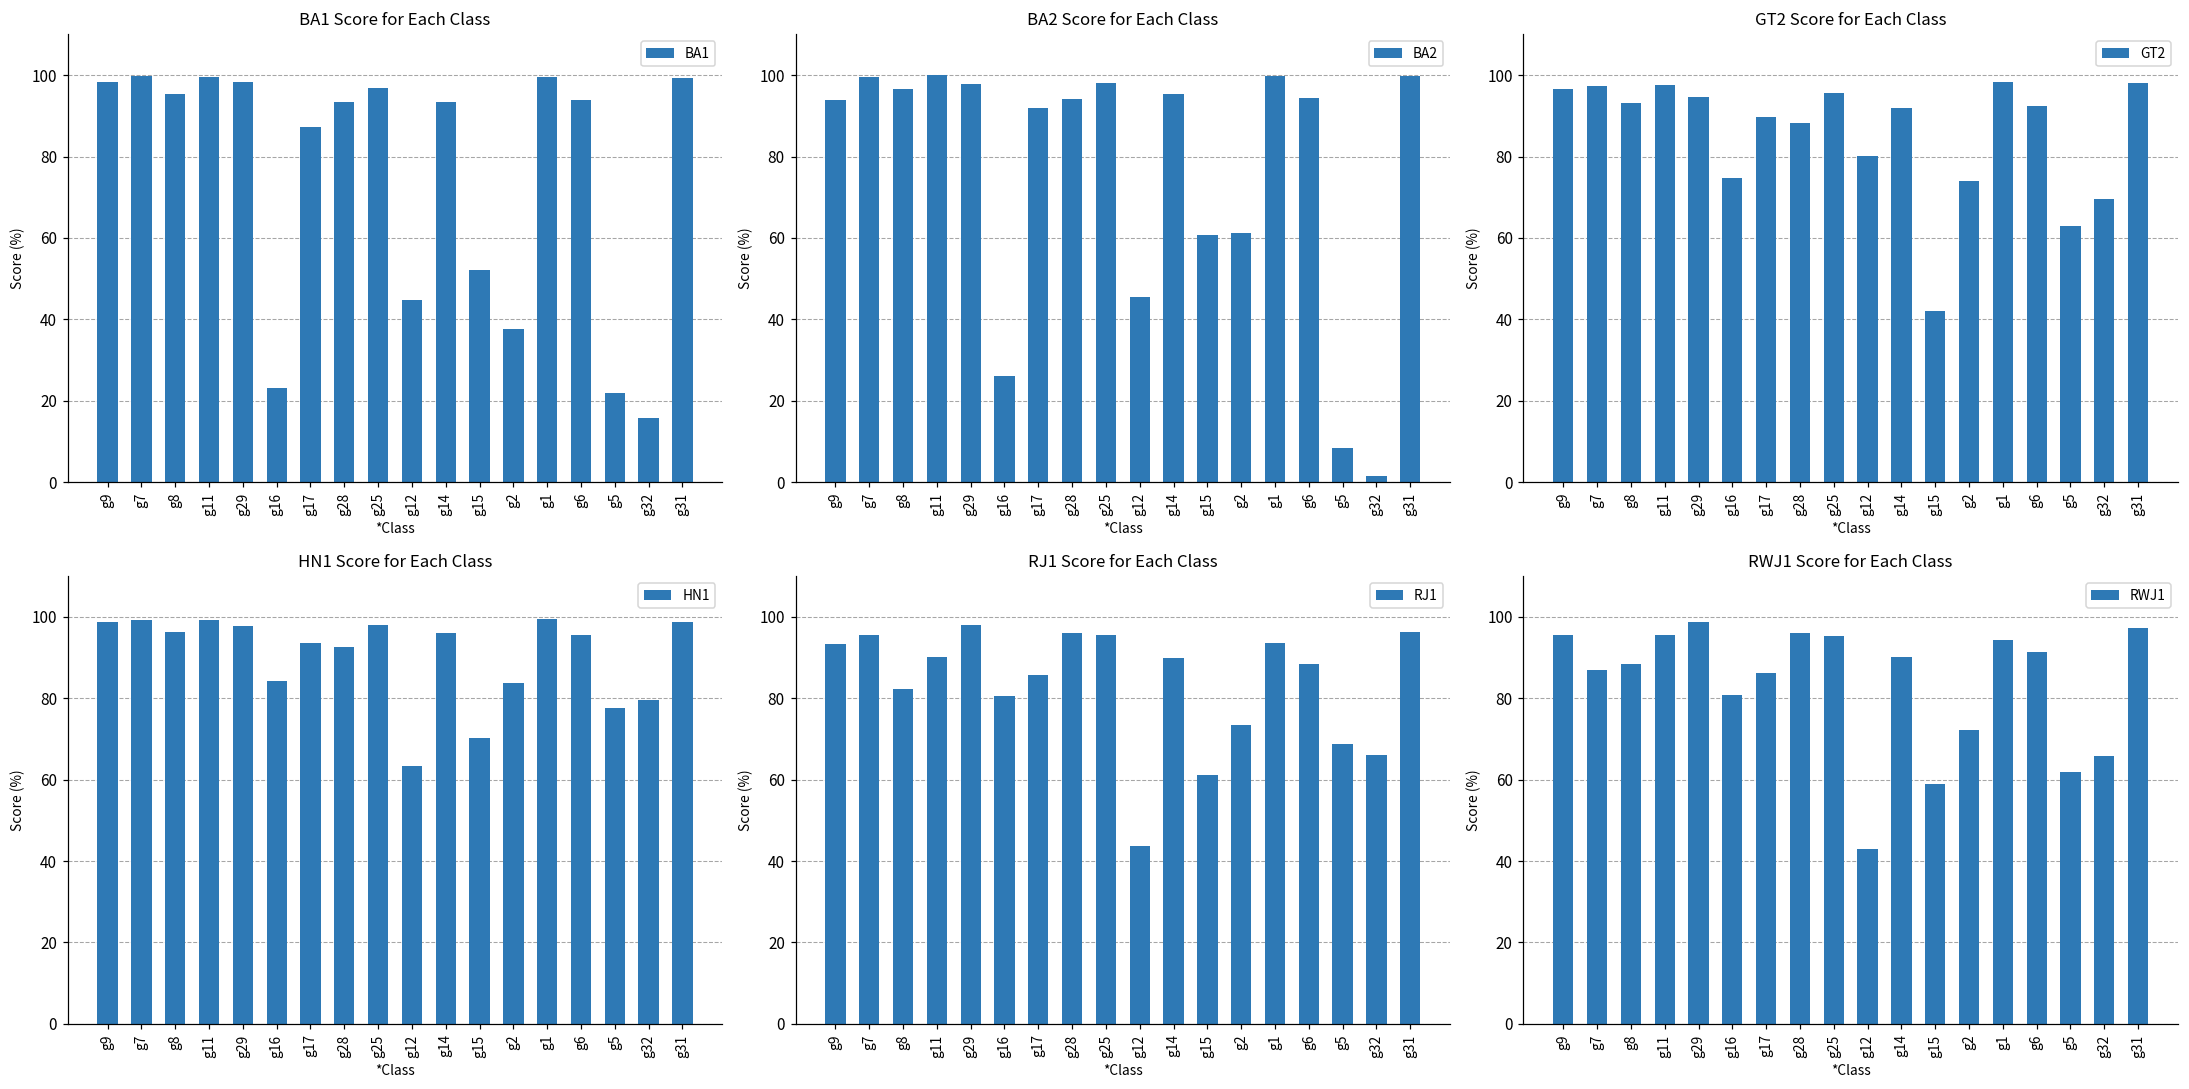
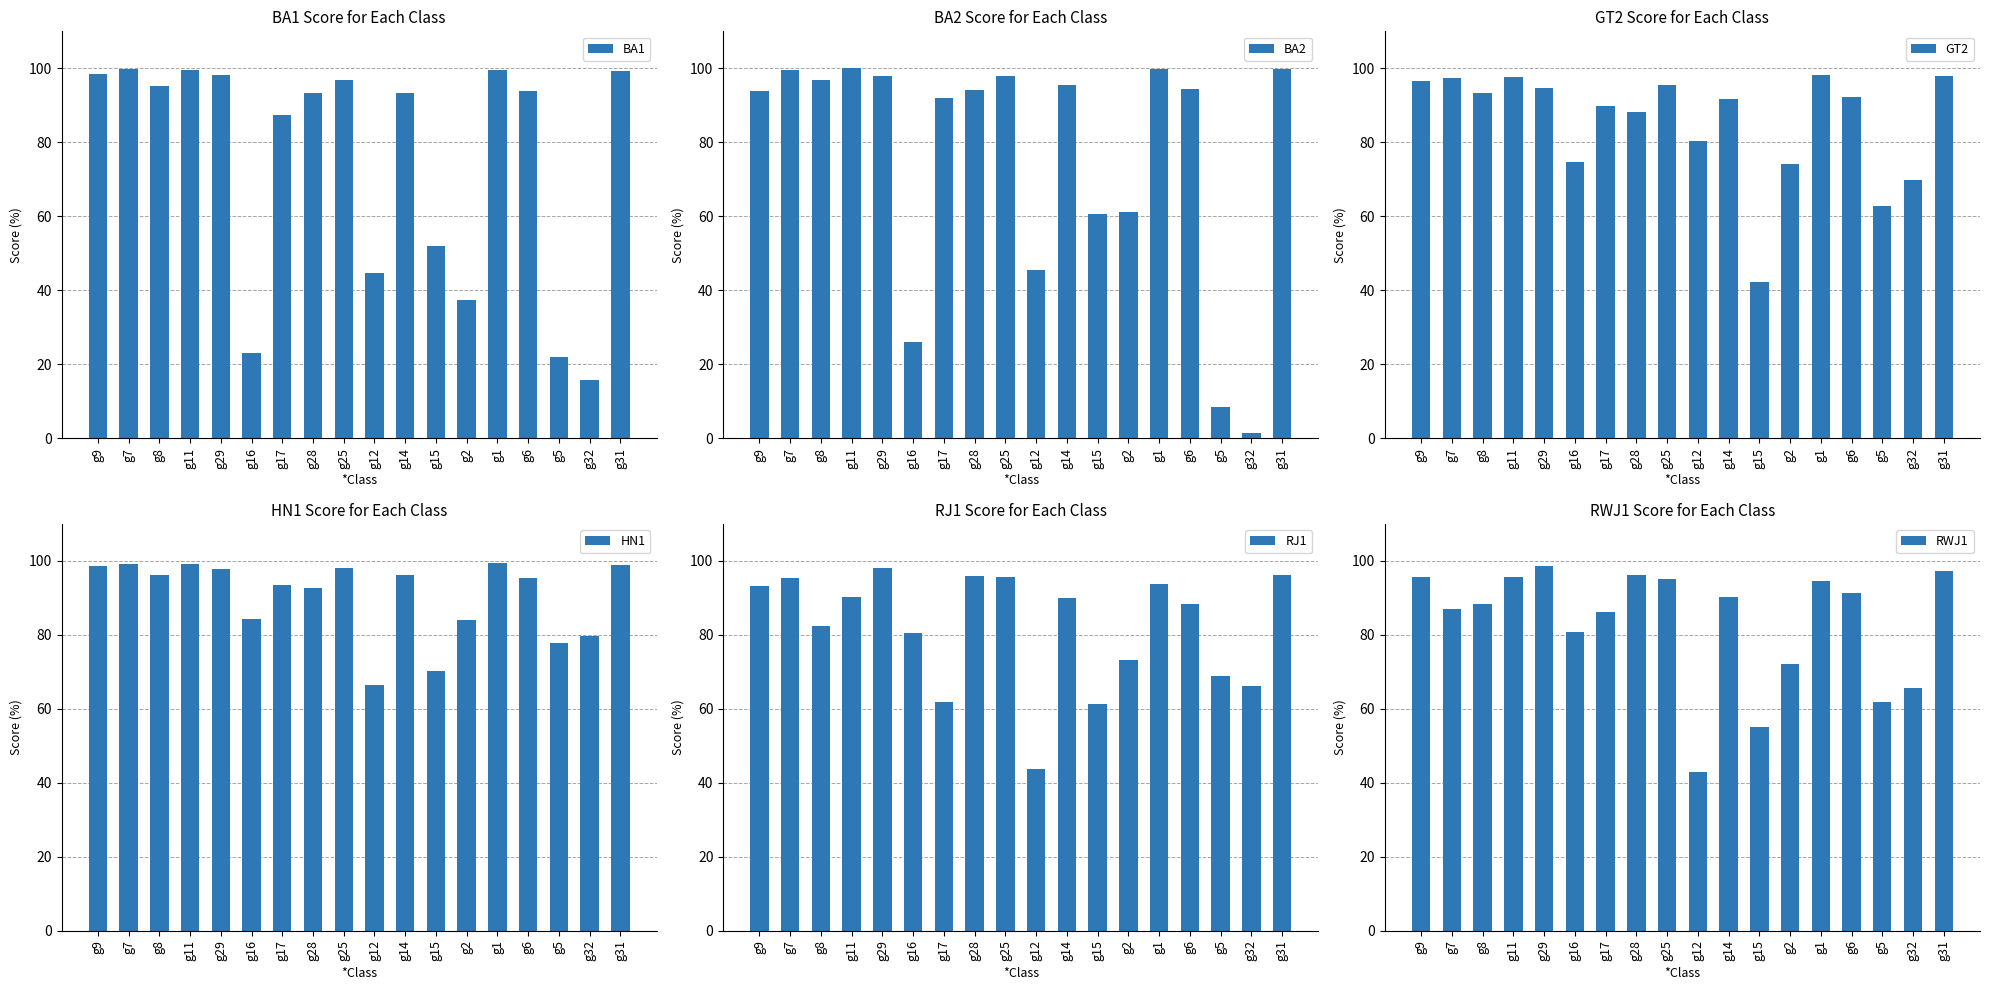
  {
    "BA1 Score for Each Class": {
      "g9": 98,
      "g7": 100,
      "g8": 95,
      "g11": 100,
      "g29": 98,
      "g16": 23,
      "g17": 87,
      "g28": 93,
      "g25": 97,
      "g12": 45,
      "g14": 93,
      "g15": 52,
      "g2": 37,
      "g1": 100,
      "g6": 94,
      "g5": 22,
      "g32": 16,
      "g31": 99
    },
    "BA2 Score for Each Class": {
      "g9": 94,
      "g7": 100,
      "g8": 97,
      "g11": 100,
      "g29": 98,
      "g16": 26,
      "g17": 92,
      "g28": 94,
      "g25": 98,
      "g12": 45,
      "g14": 95,
      "g15": 61,
      "g2": 61,
      "g1": 100,
      "g6": 94,
      "g5": 8,
      "g32": 1,
      "g31": 100
    },
    "GT2 Score for Each Class": {
      "g9": 97,
      "g7": 97,
      "g8": 93,
      "g11": 98,
      "g29": 95,
      "g16": 75,
      "g17": 90,
      "g28": 88,
      "g25": 96,
      "g12": 80,
      "g14": 92,
      "g15": 42,
      "g2": 74,
      "g1": 98,
      "g6": 92,
      "g5": 63,
      "g32": 70,
      "g31": 98
    },
    "HN1 Score for Each Class": {
      "g9": 99,
      "g7": 99,
      "g8": 96,
      "g11": 99,
      "g29": 98,
      "g16": 84,
      "g17": 94,
      "g28": 93,
      "g25": 98,
-     "g12": 63,
+     "g12": 66,
      "g14": 96,
      "g15": 70,
      "g2": 84,
      "g1": 100,
      "g6": 95,
      "g5": 78,
      "g32": 80,
      "g31": 99
    },
    "RJ1 Score for Each Class": {
      "g9": 93,
      "g7": 95,
      "g8": 82,
      "g11": 90,
      "g29": 98,
      "g16": 81,
-     "g17": 86,
+     "g17": 62,
      "g28": 96,
      "g25": 96,
      "g12": 44,
      "g14": 90,
      "g15": 61,
      "g2": 73,
      "g1": 94,
      "g6": 88,
      "g5": 69,
      "g32": 66,
      "g31": 96
    },
    "RWJ1 Score for Each Class": {
      "g9": 96,
      "g7": 87,
      "g8": 88,
      "g11": 96,
      "g29": 99,
      "g16": 81,
      "g17": 86,
      "g28": 96,
      "g25": 95,
      "g12": 43,
      "g14": 90,
-     "g15": 59,
+     "g15": 55,
      "g2": 72,
      "g1": 94,
      "g6": 91,
      "g5": 62,
      "g32": 66,
      "g31": 97
    }
  }
